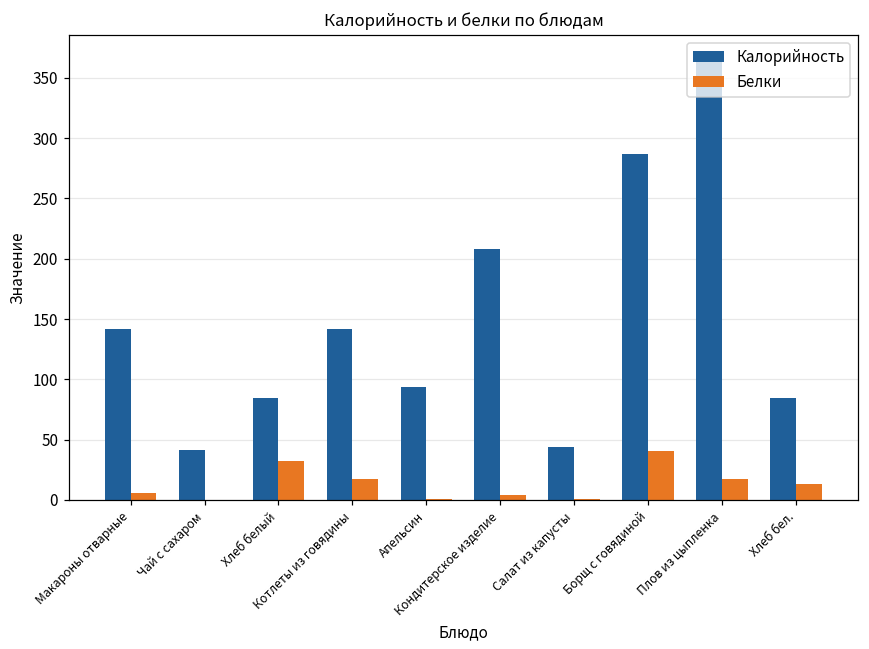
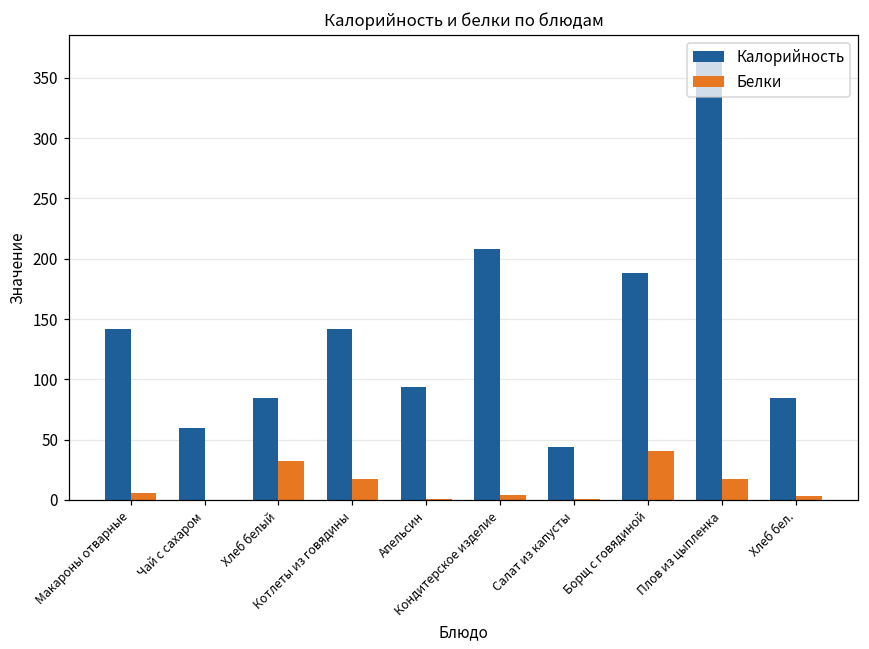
  {
    "Калорийность": {
      "Макароны отварные": 142,
-     "Чай с сахаром": 41,
+     "Чай с сахаром": 60,
      "Хлеб белый": 85,
      "Котлеты из говядины": 142,
      "Апельсин": 94,
      "Кондитерское изделие": 208,
      "Салат из капусты": 44,
-     "Борщ с говядиной": 287,
+     "Борщ с говядиной": 188,
      "Хлеб бел.": 85
    },
    "Белки": {
      "Макароны отварные": 5,
      "Чай с сахаром": 0,
      "Хлеб белый": 32,
      "Котлеты из говядины": 17,
      "Кондитерское изделие": 4,
      "Борщ с говядиной": 41,
      "Плов из цыпленка": 18,
-     "Хлеб бел.": 13
+     "Хлеб бел.": 3
    }
  }
